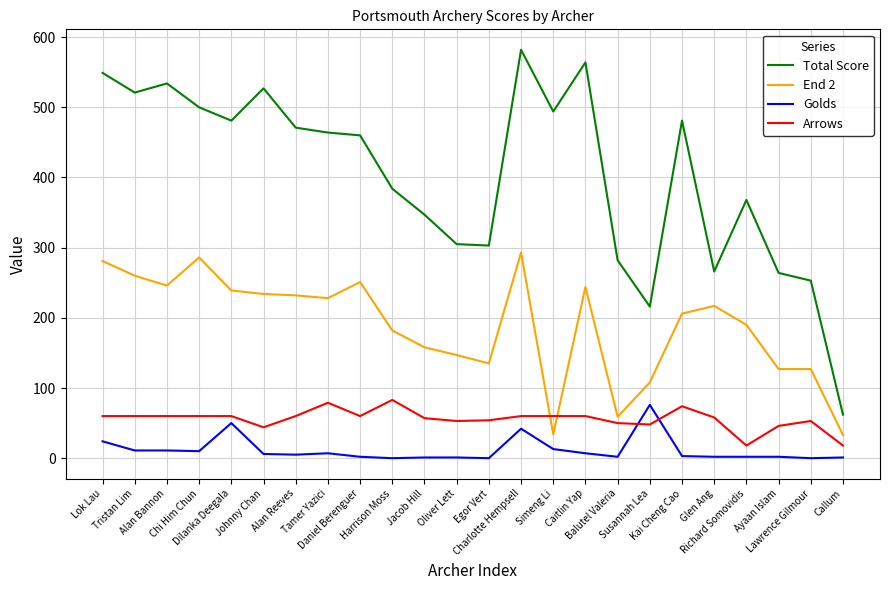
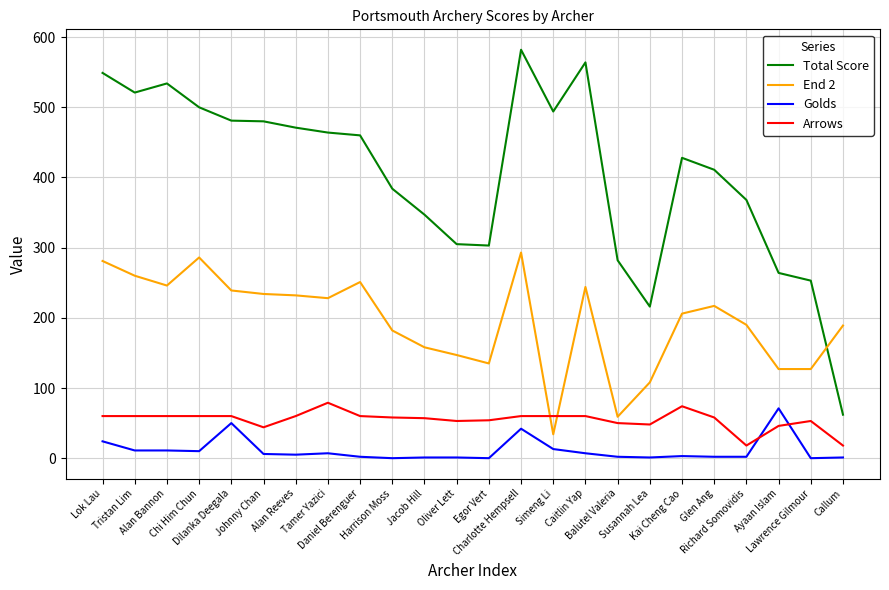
  {
    "Total Score": {
      "Lok Lau": 550,
      "Tristan Lim": 520,
      "Alan Bannon": 530,
      "Chi Him Chun": 500,
      "Dilanka Deegala": 480,
-     "Johnny Chan": 530,
+     "Johnny Chan": 480,
      "Alan Reeves": 470,
      "Tamer Yazici": 460,
      "Daniel Berenguer": 460,
      "Harrison Moss": 380,
      "Jacob Hill": 350,
      "Oliver Lett": 310,
      "Egor Vert": 300,
      "Charlotte Hempsell": 580,
      "Simeng Li": 490,
      "Caitlin Yap": 560,
      "Balutel Valeria": 280,
      "Susannah Lea": 220,
-     "Kai Cheng Cao": 480,
-     "Glen Ang": 270,
+     "Kai Cheng Cao": 430,
+     "Glen Ang": 410,
      "Richard Somovidis": 370,
      "Ayaan Islam": 260,
      "Lawrence Gilmour": 250,
      "Callum": 60
    },
    "End 2": {
      "Lok Lau": 280,
      "Tristan Lim": 260,
      "Alan Bannon": 250,
      "Chi Him Chun": 290,
      "Dilanka Deegala": 240,
      "Johnny Chan": 230,
      "Alan Reeves": 230,
      "Tamer Yazici": 230,
      "Daniel Berenguer": 250,
      "Harrison Moss": 180,
      "Jacob Hill": 160,
      "Oliver Lett": 150,
      "Egor Vert": 140,
      "Charlotte Hempsell": 290,
      "Simeng Li": 30,
      "Caitlin Yap": 240,
      "Balutel Valeria": 60,
      "Susannah Lea": 110,
      "Kai Cheng Cao": 210,
      "Glen Ang": 220,
      "Richard Somovidis": 190,
      "Ayaan Islam": 130,
      "Lawrence Gilmour": 130,
-     "Callum": 30
+     "Callum": 190
    },
    "Golds": {
      "Lok Lau": 20,
      "Tristan Lim": 10,
      "Alan Bannon": 10,
      "Chi Him Chun": 10,
      "Dilanka Deegala": 50,
      "Johnny Chan": 10,
      "Alan Reeves": 10,
      "Tamer Yazici": 10,
      "Daniel Berenguer": 0,
      "Harrison Moss": 0,
      "Jacob Hill": 0,
      "Oliver Lett": 0,
      "Egor Vert": 0,
      "Charlotte Hempsell": 40,
      "Simeng Li": 10,
      "Caitlin Yap": 10,
      "Balutel Valeria": 0,
-     "Susannah Lea": 80,
+     "Susannah Lea": 0,
      "Kai Cheng Cao": 0,
      "Glen Ang": 0,
      "Richard Somovidis": 0,
-     "Ayaan Islam": 0,
+     "Ayaan Islam": 70,
      "Lawrence Gilmour": 0,
      "Callum": 0
    },
    "Arrows": {
      "Lok Lau": 60,
      "Tristan Lim": 60,
      "Alan Bannon": 60,
      "Chi Him Chun": 60,
      "Dilanka Deegala": 60,
      "Johnny Chan": 40,
      "Alan Reeves": 60,
      "Tamer Yazici": 80,
      "Daniel Berenguer": 60,
-     "Harrison Moss": 80,
+     "Harrison Moss": 60,
      "Jacob Hill": 60,
      "Oliver Lett": 50,
      "Egor Vert": 50,
      "Charlotte Hempsell": 60,
      "Simeng Li": 60,
      "Caitlin Yap": 60,
      "Balutel Valeria": 50,
      "Susannah Lea": 50,
      "Kai Cheng Cao": 70,
      "Glen Ang": 60,
      "Richard Somovidis": 20,
      "Ayaan Islam": 50,
      "Lawrence Gilmour": 50,
      "Callum": 20
    }
  }
